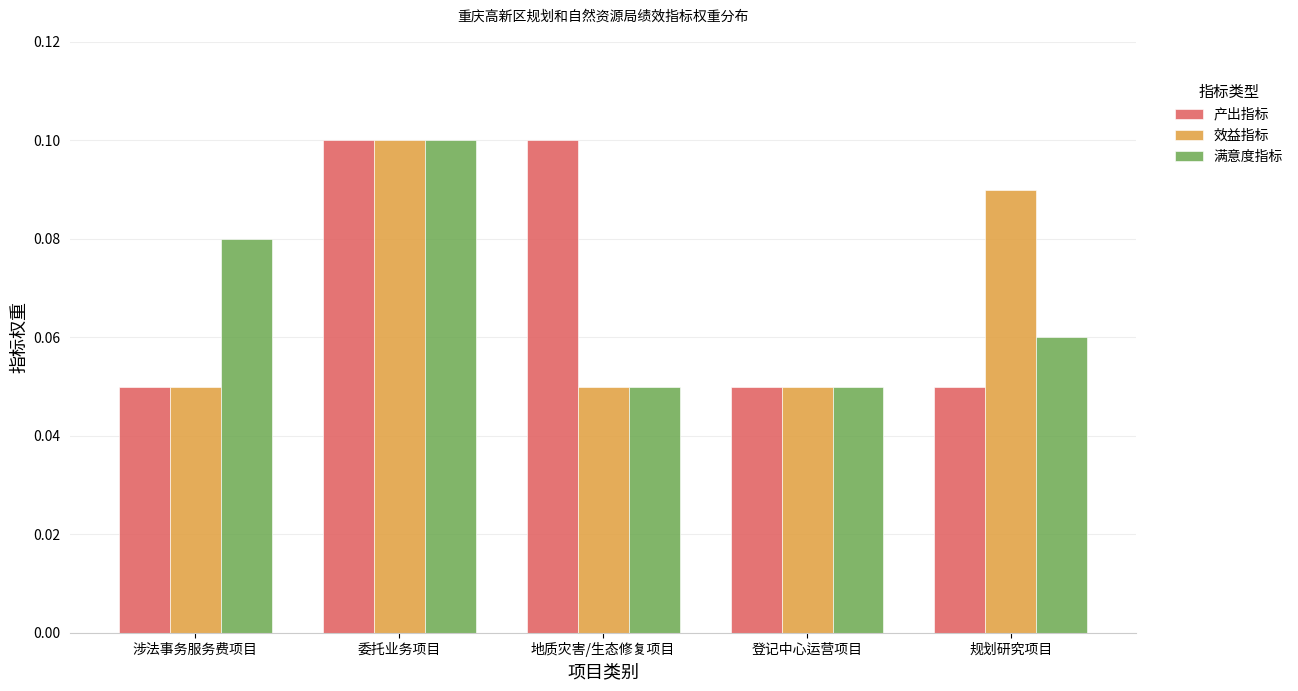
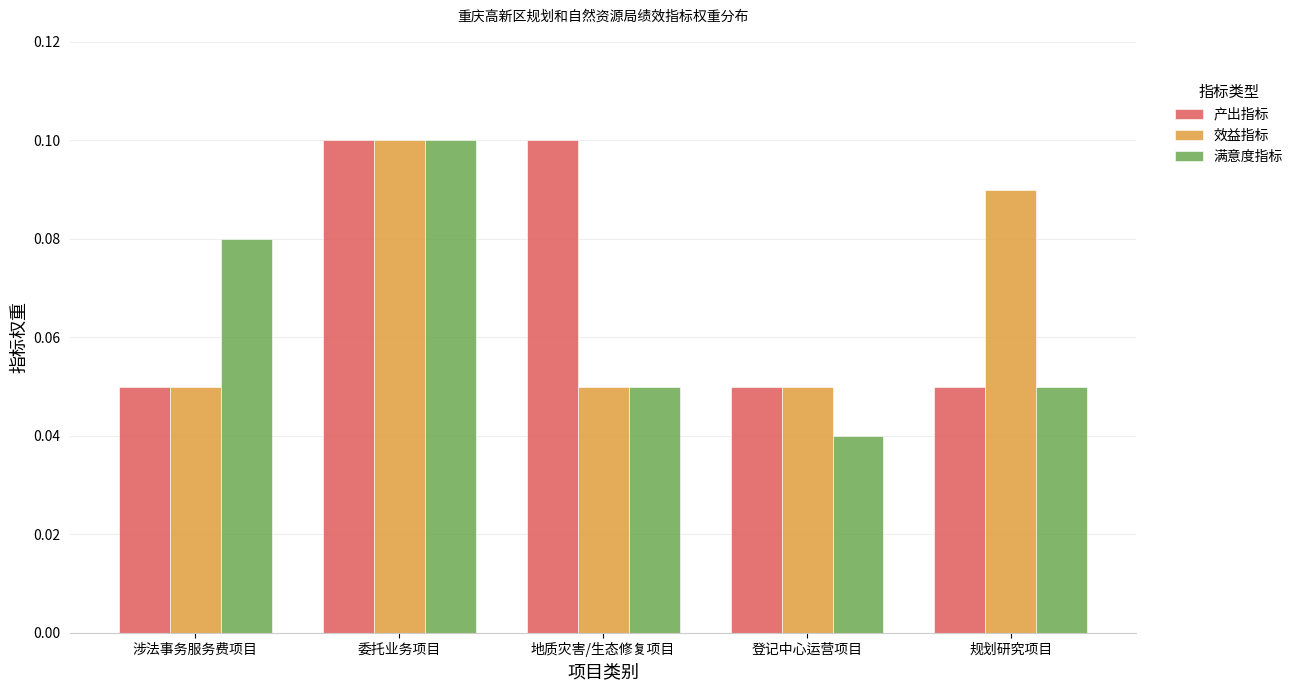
  {
    "产出指标": {
      "涉法事务服务费项目": 0.05,
      "委托业务项目": 0.10,
      "地质灾害/生态修复项目": 0.10,
      "登记中心运营项目": 0.05,
      "规划研究项目": 0.05
    },
    "效益指标": {
      "涉法事务服务费项目": 0.05,
      "委托业务项目": 0.10,
      "地质灾害/生态修复项目": 0.05,
      "登记中心运营项目": 0.05,
      "规划研究项目": 0.09
    },
    "满意度指标": {
      "涉法事务服务费项目": 0.08,
      "委托业务项目": 0.10,
      "地质灾害/生态修复项目": 0.05,
-     "登记中心运营项目": 0.05,
-     "规划研究项目": 0.06
+     "登记中心运营项目": 0.04,
+     "规划研究项目": 0.05
    }
  }
